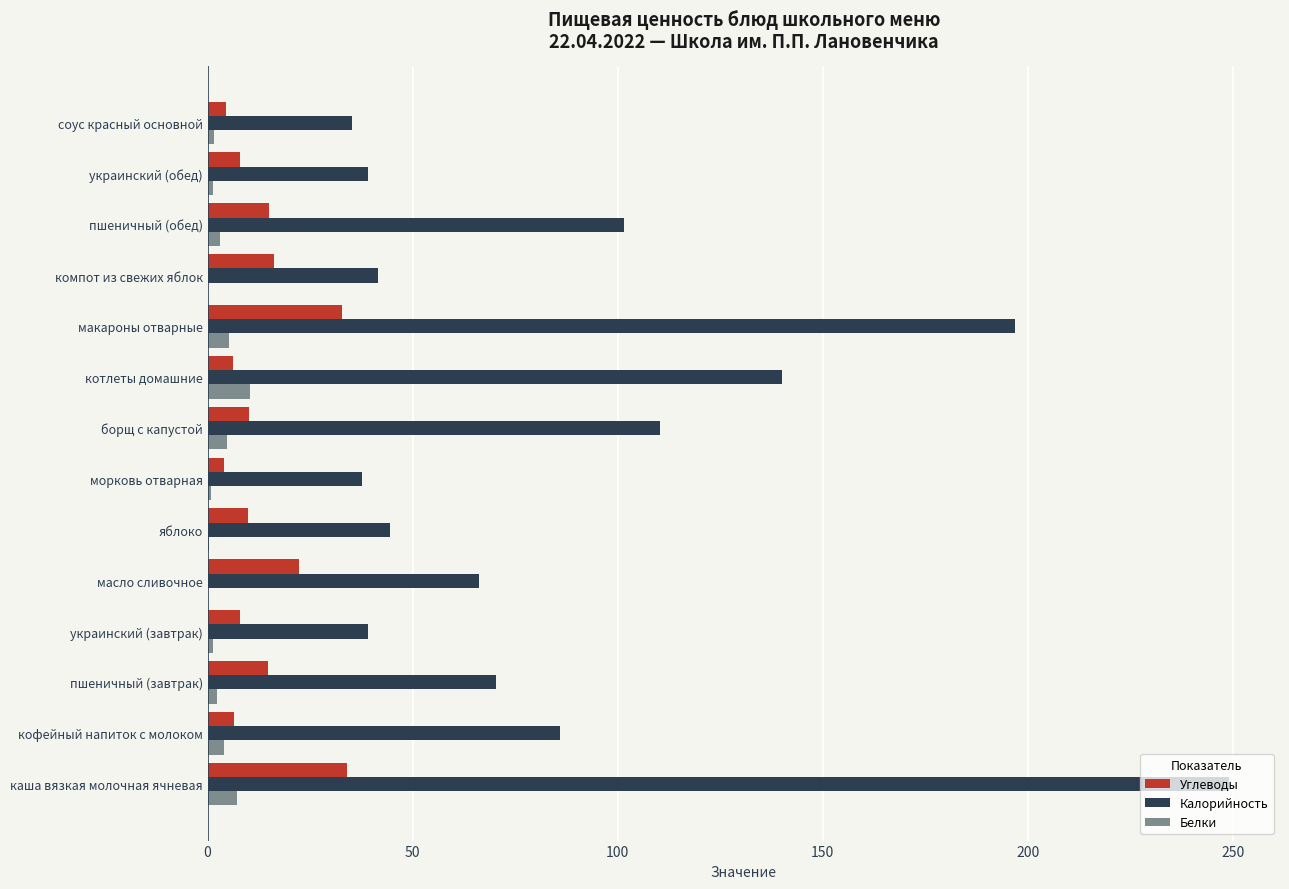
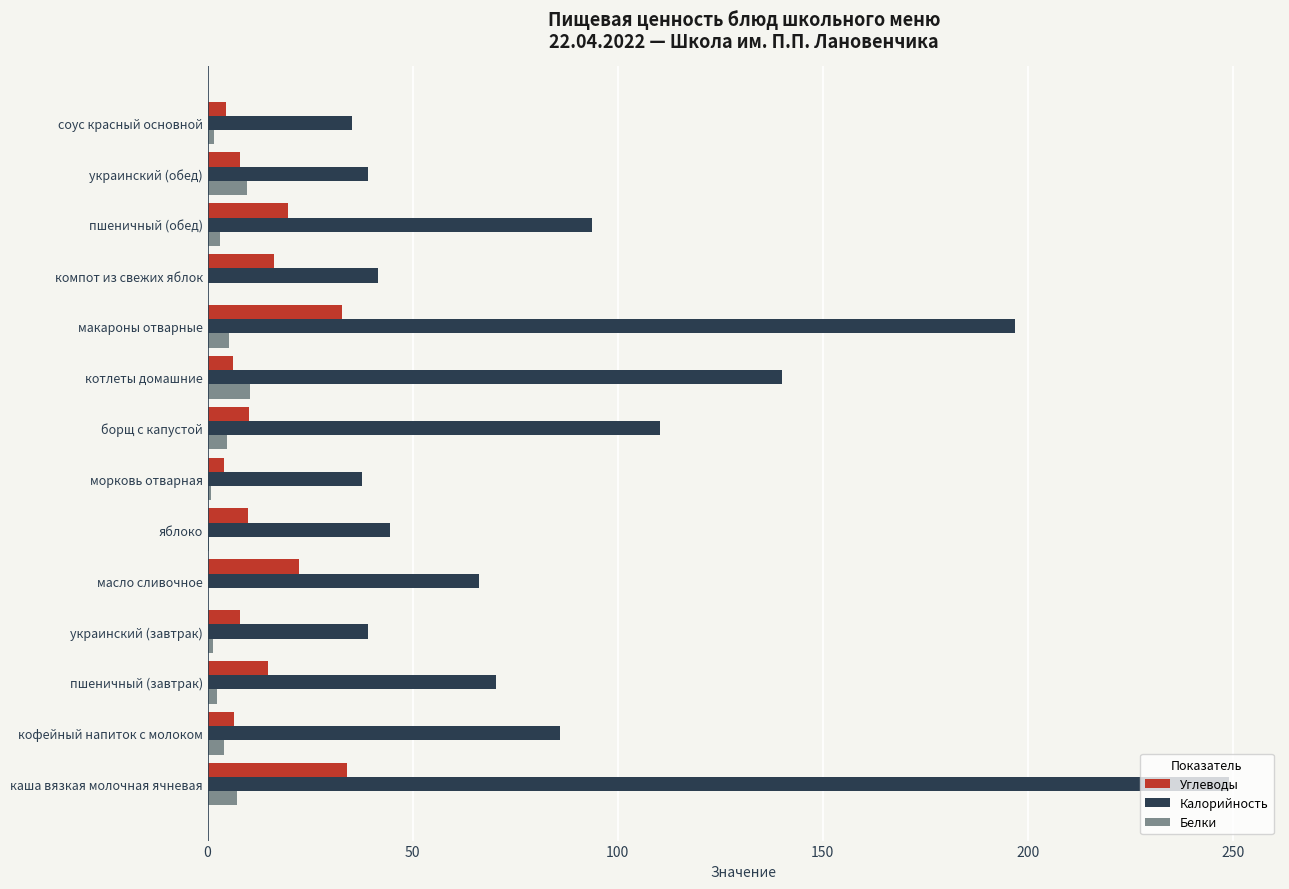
  {
    "Углеводы": {
      "соус красный основной": 5,
      "украинский (обед)": 8,
-     "пшеничный (обед)": 15,
+     "пшеничный (обед)": 20,
      "компот из свежих яблок": 16,
      "макароны отварные": 33,
      "котлеты домашние": 6,
      "борщ с капустой": 10,
      "морковь отварная": 4,
      "яблоко": 10,
      "масло сливочное": 22,
      "украинский (завтрак)": 8,
      "пшеничный (завтрак)": 15,
      "кофейный напиток с молоком": 6,
      "каша вязкая молочная ячневая": 34
    },
    "Калорийность": {
      "соус красный основной": 35,
      "украинский (обед)": 39,
-     "пшеничный (обед)": 102,
+     "пшеничный (обед)": 94,
      "компот из свежих яблок": 42,
      "макароны отварные": 197,
      "котлеты домашние": 140,
      "борщ с капустой": 110,
      "морковь отварная": 38,
      "яблоко": 44,
      "масло сливочное": 66,
      "украинский (завтрак)": 39,
      "пшеничный (завтрак)": 70,
      "кофейный напиток с молоком": 86
    },
    "Белки": {
      "соус красный основной": 2,
-     "украинский (обед)": 1,
+     "украинский (обед)": 10,
      "пшеничный (обед)": 3,
      "макароны отварные": 5,
      "котлеты домашние": 10,
      "борщ с капустой": 5,
      "морковь отварная": 1,
      "украинский (завтрак)": 1,
      "пшеничный (завтрак)": 2,
      "кофейный напиток с молоком": 4,
      "каша вязкая молочная ячневая": 7
    }
  }
